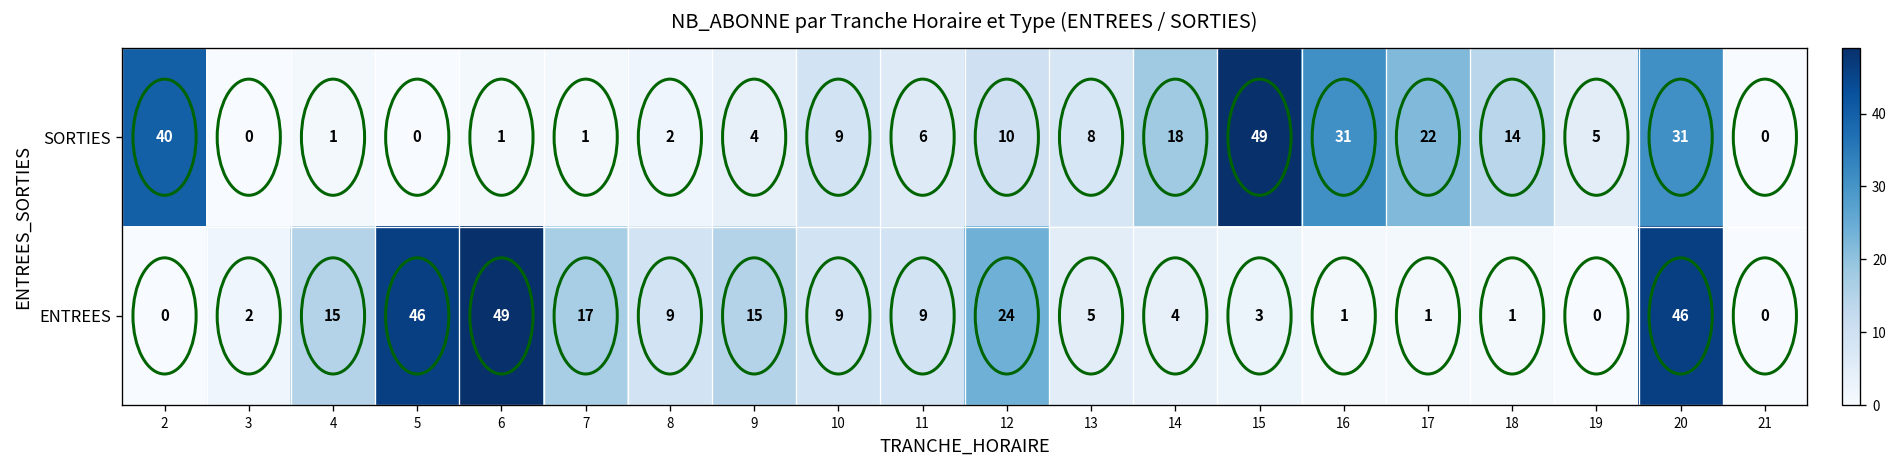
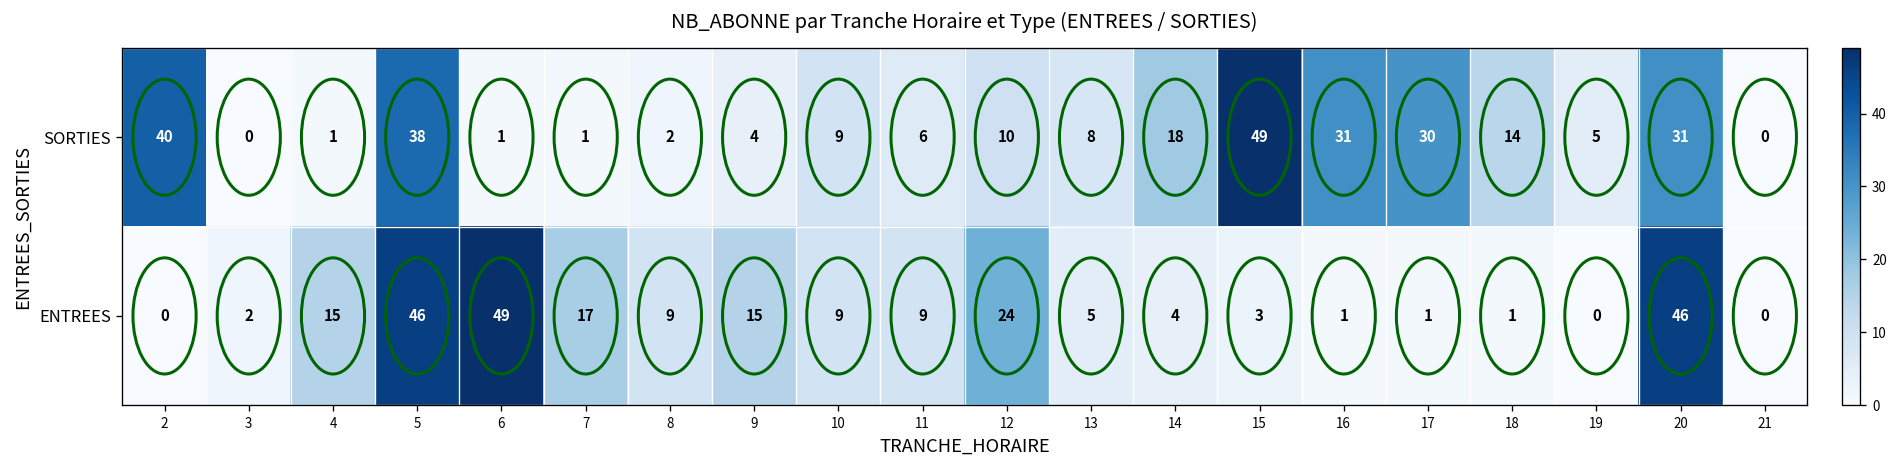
  {
    "SORTIES": {
      "2": 40,
      "3": 0,
      "4": 1,
-     "5": 0,
+     "5": 38,
      "6": 1,
      "7": 1,
      "8": 2,
      "9": 4,
      "10": 9,
      "11": 6,
      "12": 10,
      "13": 8,
      "14": 18,
      "15": 49,
      "16": 31,
-     "17": 22,
+     "17": 30,
      "18": 14,
      "19": 5,
      "20": 31,
      "21": 0
    },
    "ENTREES": {
      "2": 0,
      "3": 2,
      "4": 15,
      "5": 46,
      "6": 49,
      "7": 17,
      "8": 9,
      "9": 15,
      "10": 9,
      "11": 9,
      "12": 24,
      "13": 5,
      "14": 4,
      "15": 3,
      "16": 1,
      "17": 1,
      "18": 1,
      "19": 0,
      "20": 46,
      "21": 0
    }
  }
